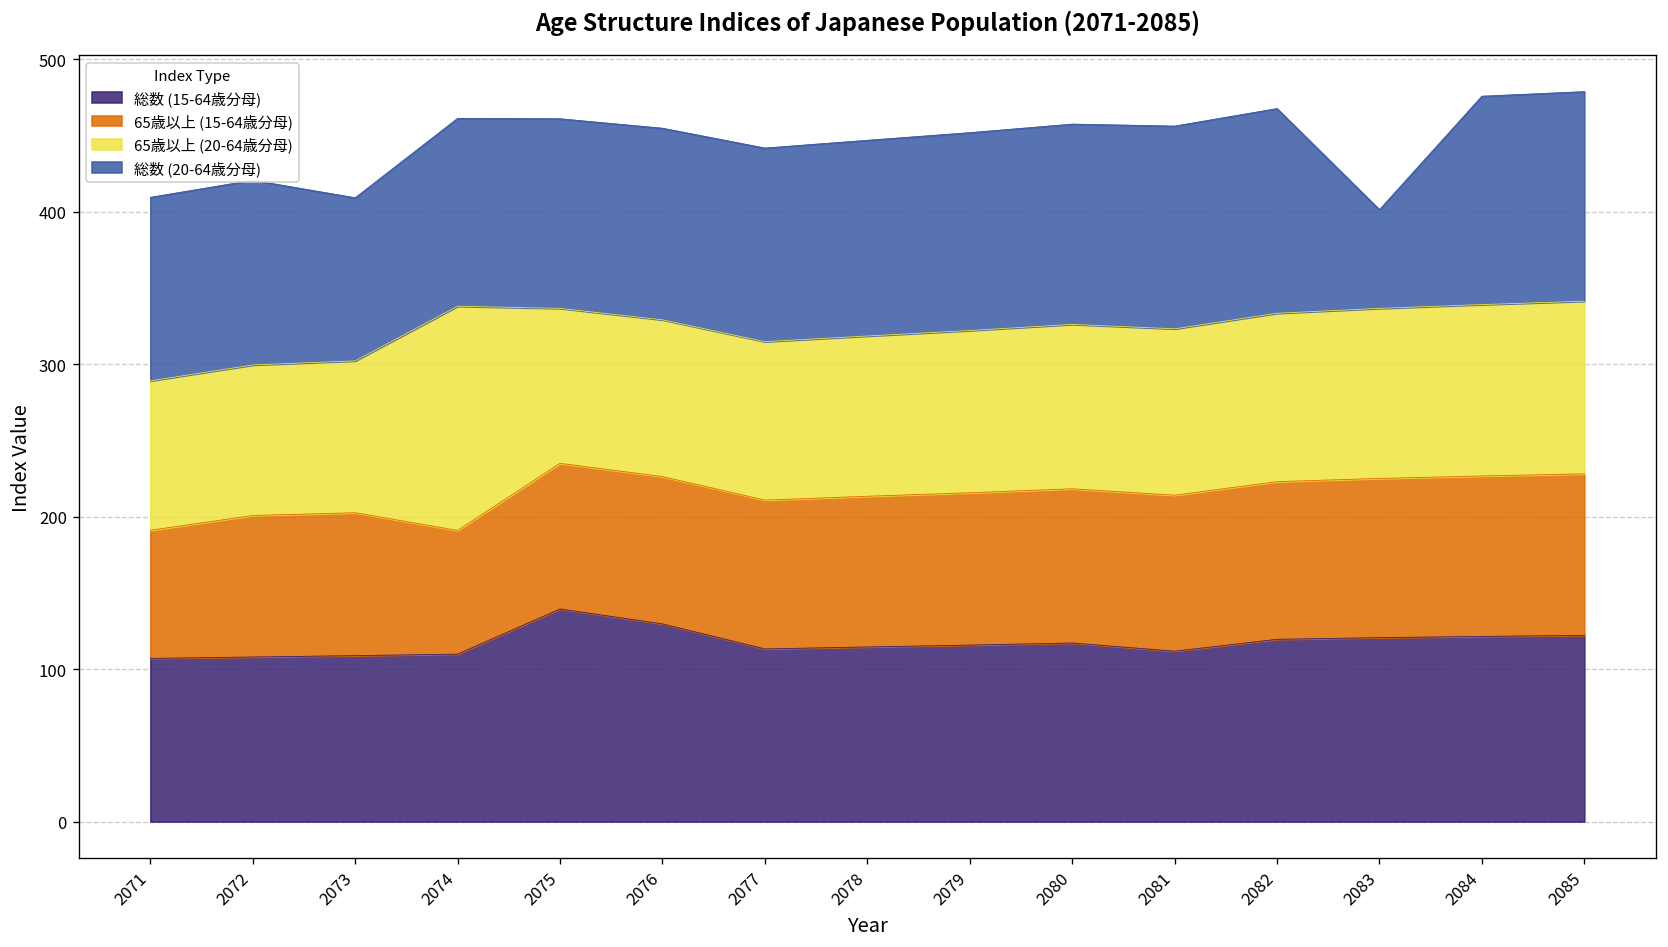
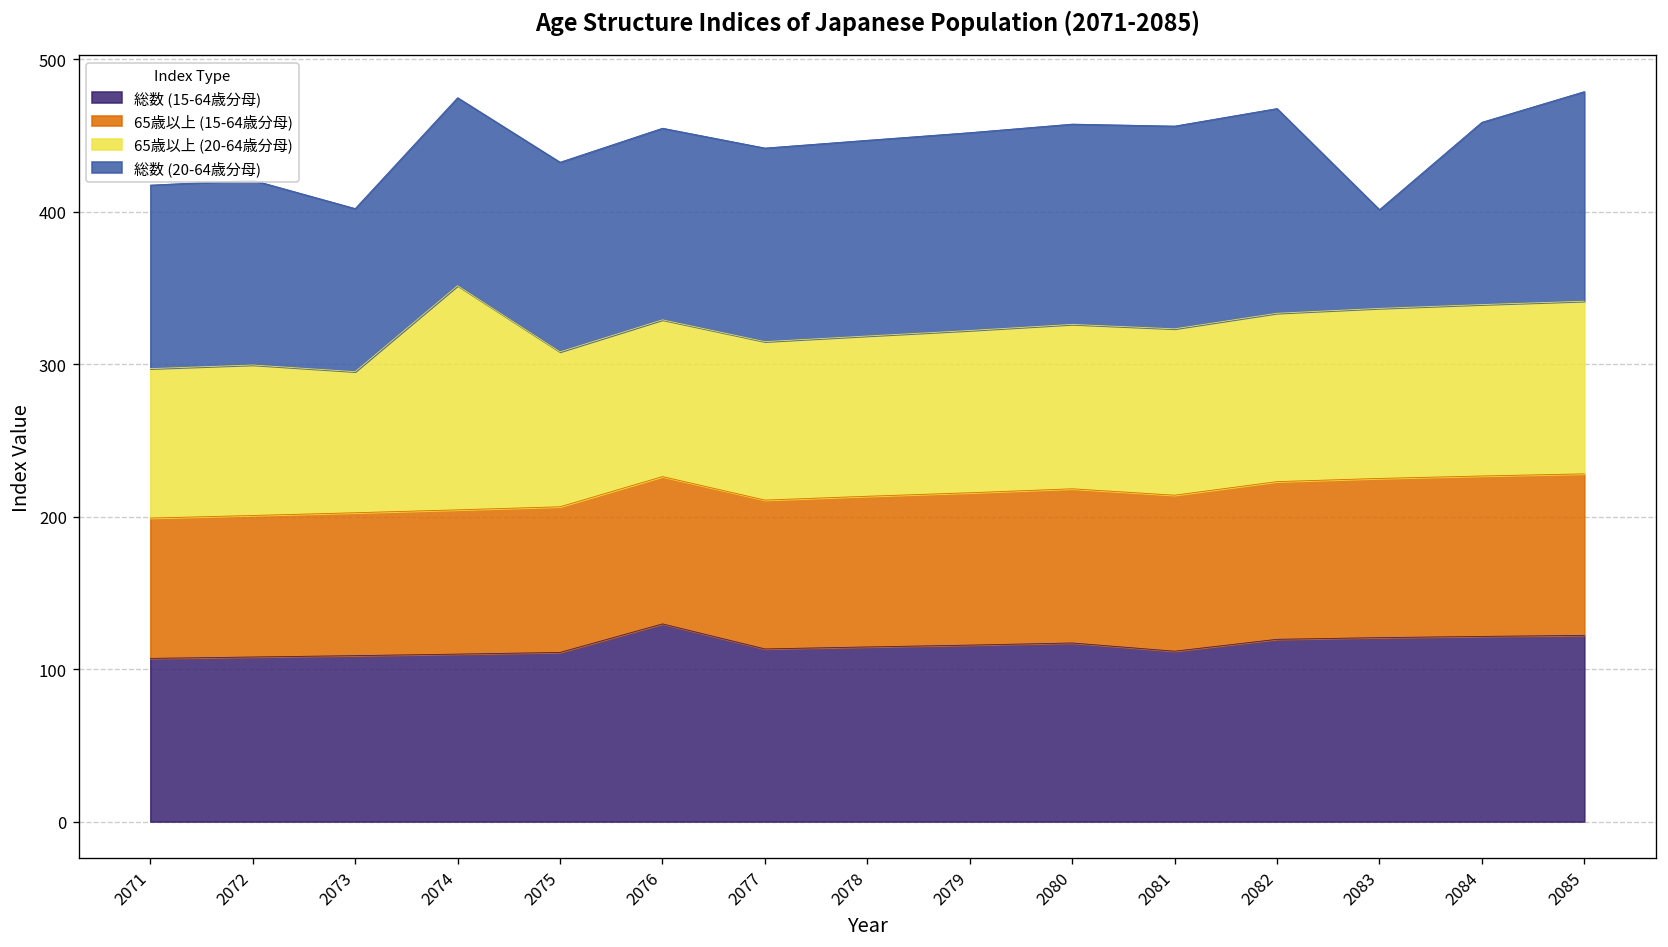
  {
    "総数 (15-64歳分母)": {
      "2071": 107,
      "2072": 108,
      "2073": 109,
      "2074": 110,
-     "2075": 139,
+     "2075": 111,
      "2076": 130,
      "2077": 113,
      "2078": 115,
      "2079": 116,
      "2080": 117,
      "2081": 112,
      "2082": 120,
      "2083": 121,
      "2084": 121,
      "2085": 122
    },
    "65歳以上 (15-64歳分母)": {
-     "2071": 84,
+     "2071": 92,
      "2072": 93,
      "2073": 94,
-     "2074": 81,
+     "2074": 95,
      "2075": 96,
      "2076": 97,
      "2077": 98,
      "2078": 99,
      "2079": 100,
      "2080": 101,
      "2081": 102,
      "2082": 103,
      "2083": 104,
      "2084": 105,
      "2085": 106
    },
    "65歳以上 (20-64歳分母)": {
      "2071": 98,
      "2072": 99,
-     "2073": 100,
+     "2073": 93,
      "2074": 147,
      "2075": 102,
      "2076": 103,
      "2077": 104,
      "2078": 105,
      "2079": 106,
      "2080": 108,
      "2081": 109,
      "2082": 110,
      "2083": 112,
      "2084": 112,
      "2085": 113
    },
    "総数 (20-64歳分母)": {
      "2071": 120,
      "2073": 107,
      "2074": 123,
      "2075": 124,
      "2076": 126,
      "2077": 127,
      "2078": 128,
      "2079": 130,
      "2080": 131,
      "2081": 133,
      "2082": 134,
      "2083": 65,
-     "2084": 137,
+     "2084": 120,
      "2085": 137
    }
  }
